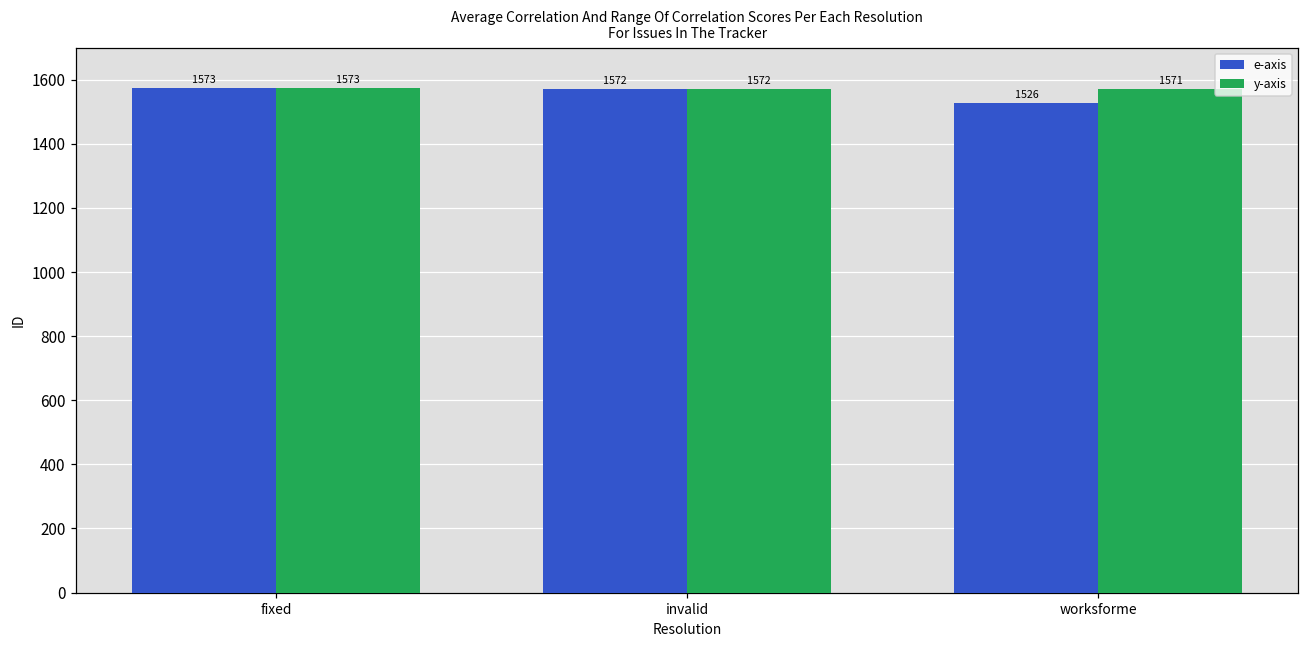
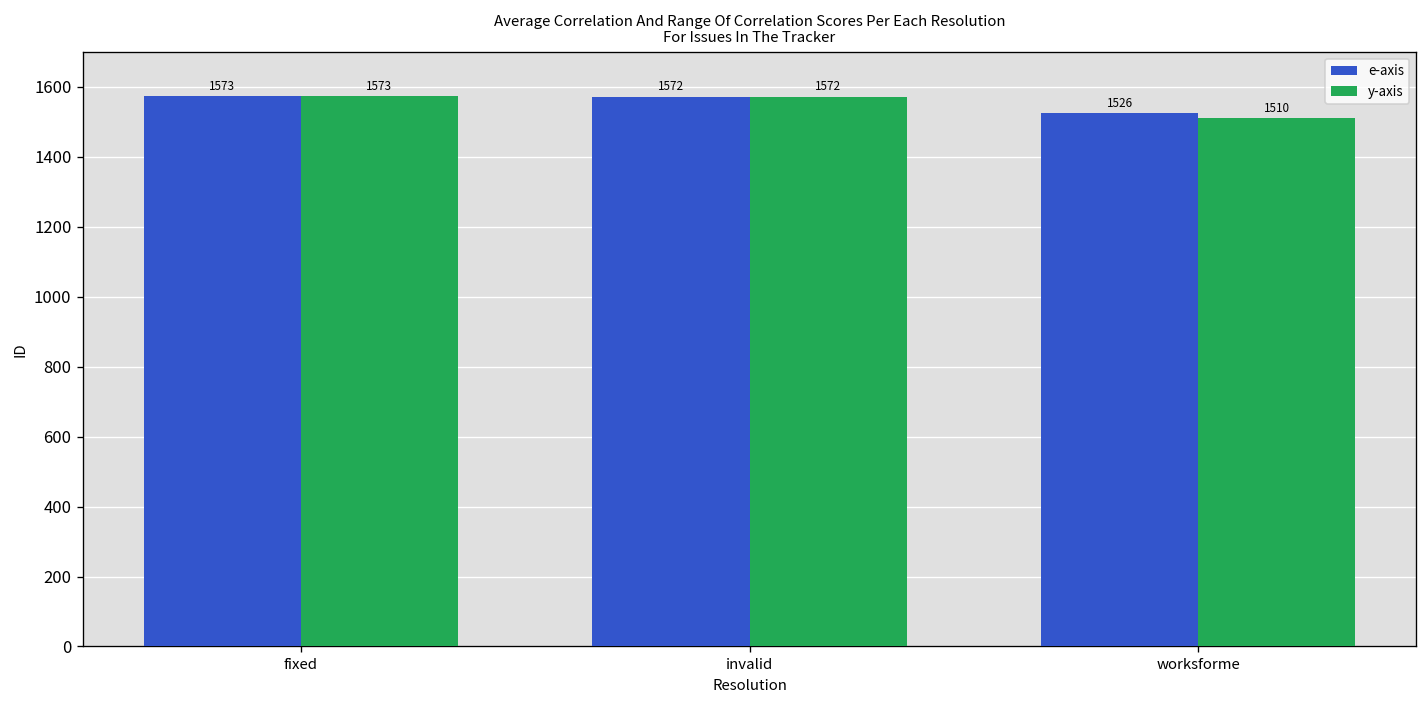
  {
    "e-axis": {
      "fixed": 1573,
      "invalid": 1572,
      "worksforme": 1526
    },
    "y-axis": {
      "fixed": 1573,
      "invalid": 1572,
-     "worksforme": 1571
+     "worksforme": 1510
    }
  }
